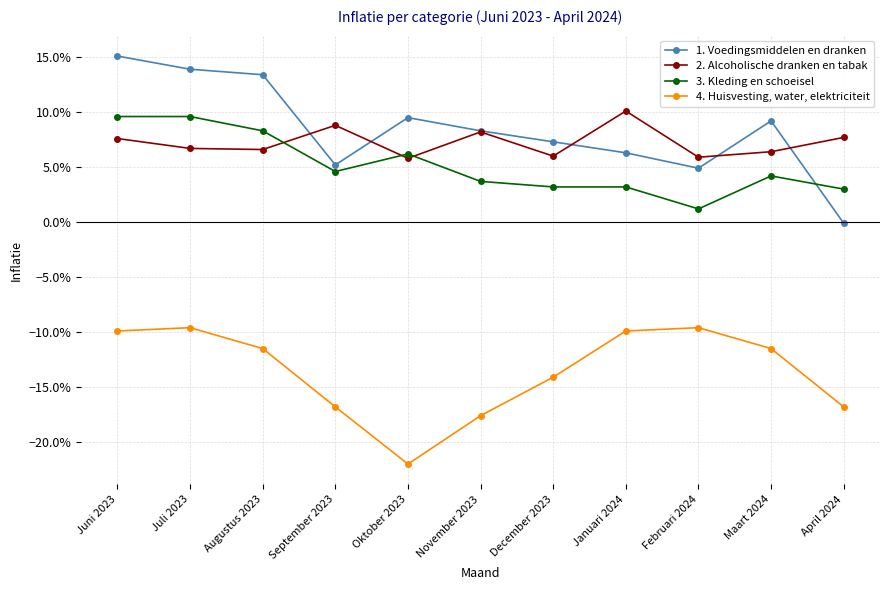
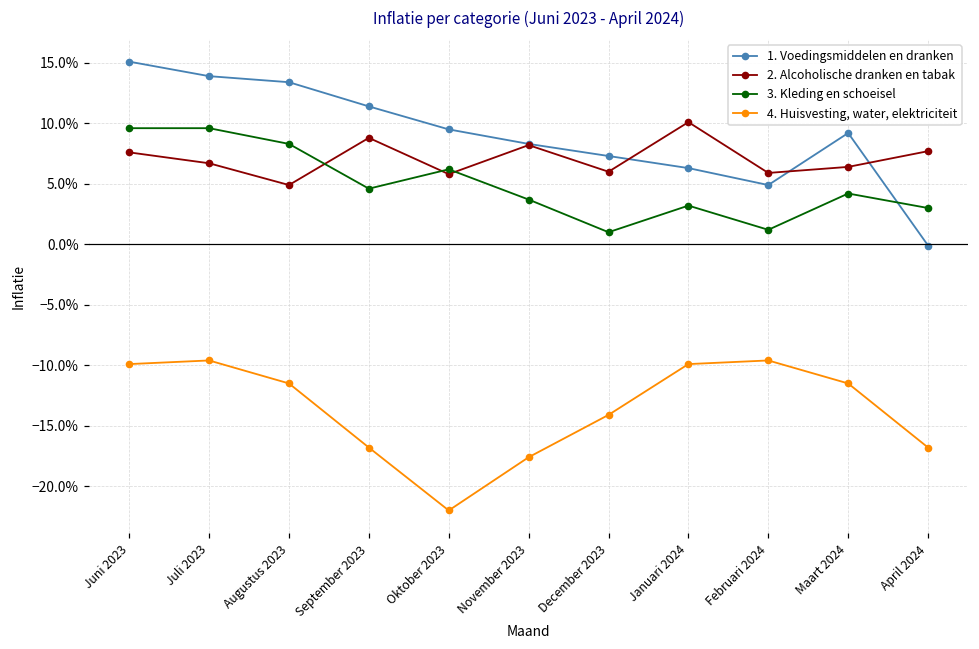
  {
    "1. Voedingsmiddelen en dranken": {
      "Juni 2023": "15.1%",
      "Juli 2023": "13.9%",
      "Augustus 2023": "13.4%",
-     "September 2023": "5.2%",
+     "September 2023": "11.4%",
      "Oktober 2023": "9.5%",
      "December 2023": "7.3%",
      "Januari 2024": "6.3%",
      "Februari 2024": "4.9%",
      "Maart 2024": "9.2%",
      "April 2024": "-0.1%"
    },
    "2. Alcoholische dranken en tabak": {
      "Juni 2023": "7.6%",
      "Juli 2023": "6.7%",
-     "Augustus 2023": "6.6%",
+     "Augustus 2023": "4.9%",
      "September 2023": "8.8%",
      "Oktober 2023": "5.8%",
      "December 2023": "6.0%",
      "Januari 2024": "10.1%",
      "Februari 2024": "5.9%",
      "Maart 2024": "6.4%",
      "April 2024": "7.7%"
    },
    "3. Kleding en schoeisel": {
      "Juni 2023": "9.6%",
      "Juli 2023": "9.6%",
      "Augustus 2023": "8.3%",
      "September 2023": "4.6%",
      "Oktober 2023": "6.2%",
      "November 2023": "3.7%",
-     "December 2023": "3.2%",
+     "December 2023": "1.0%",
      "Januari 2024": "3.2%",
      "Februari 2024": "1.2%",
      "Maart 2024": "4.2%",
      "April 2024": "3.0%"
    },
    "4. Huisvesting, water, elektriciteit": {
      "Juni 2023": "-9.9%",
      "Juli 2023": "-9.6%",
      "Augustus 2023": "-11.5%",
      "September 2023": "-16.8%",
      "Oktober 2023": "-22.0%",
      "November 2023": "-17.6%",
      "December 2023": "-14.1%",
      "Januari 2024": "-9.9%",
      "Februari 2024": "-9.6%",
      "Maart 2024": "-11.5%",
      "April 2024": "-16.8%"
    }
  }
